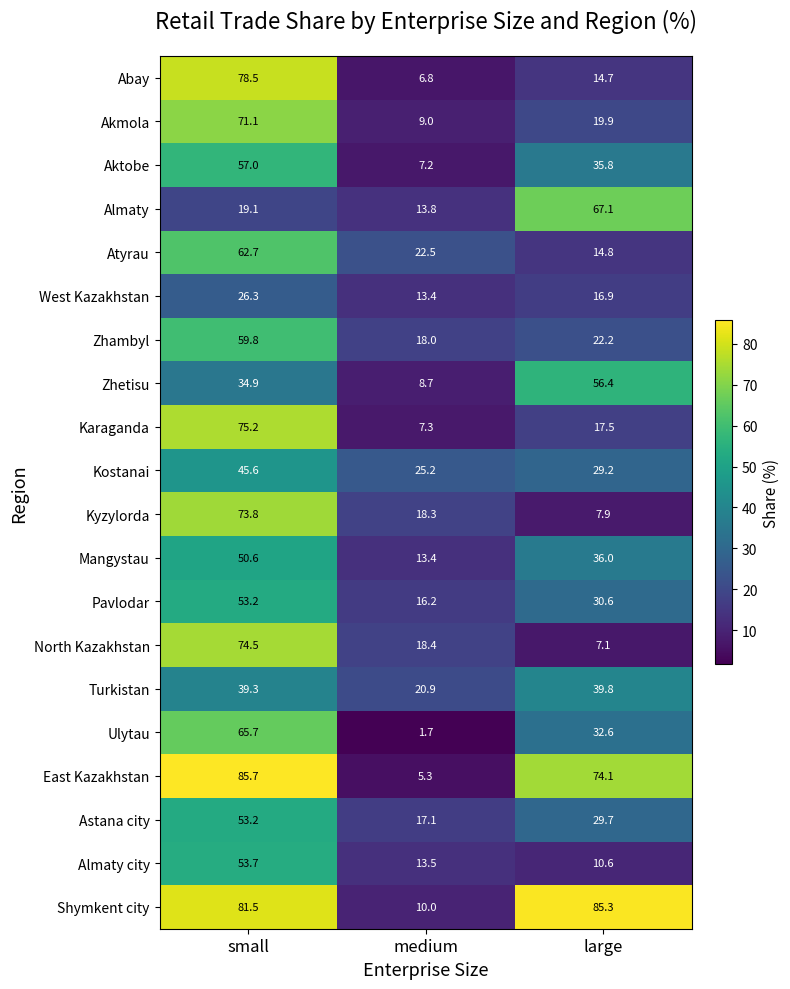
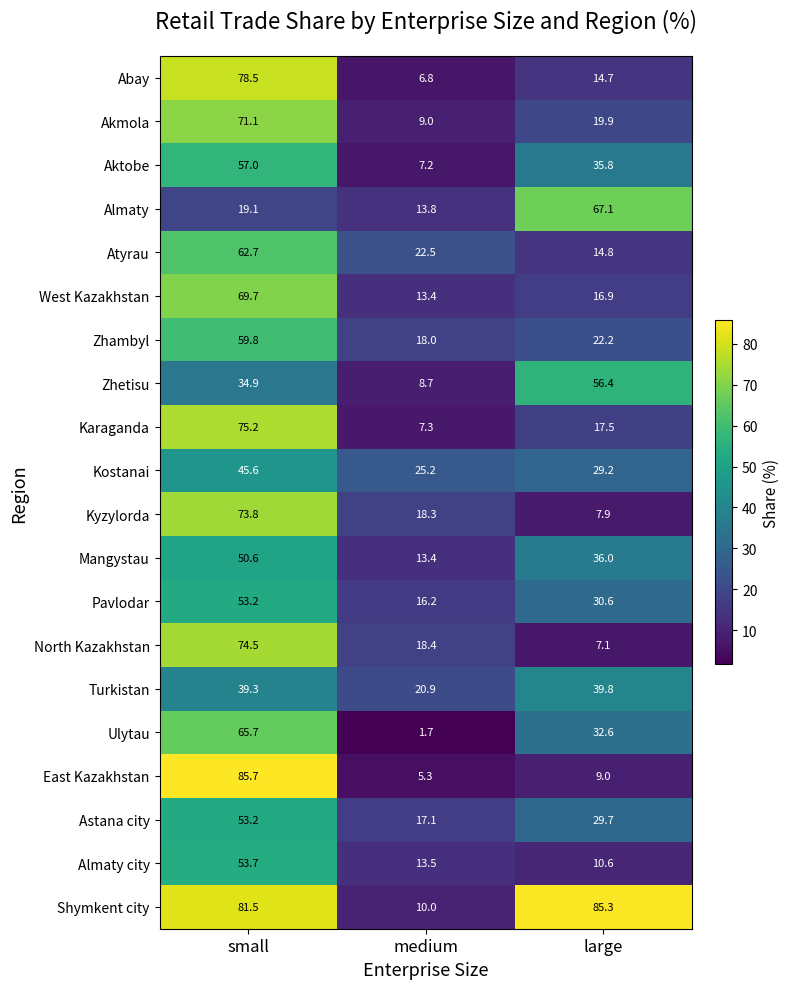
  {
    "Abay": {
      "small": 78.5,
      "medium": 6.8,
      "large": 14.7
    },
    "Akmola": {
      "small": 71.1,
      "medium": 9.0,
      "large": 19.9
    },
    "Aktobe": {
      "small": 57.0,
      "medium": 7.2,
      "large": 35.8
    },
    "Almaty": {
      "small": 19.1,
      "medium": 13.8,
      "large": 67.1
    },
    "Atyrau": {
      "small": 62.7,
      "medium": 22.5,
      "large": 14.8
    },
    "West Kazakhstan": {
-     "small": 26.3,
+     "small": 69.7,
      "medium": 13.4,
      "large": 16.9
    },
    "Zhambyl": {
      "small": 59.8,
      "medium": 18.0,
      "large": 22.2
    },
    "Zhetisu": {
      "small": 34.9,
      "medium": 8.7,
      "large": 56.4
    },
    "Karaganda": {
      "small": 75.2,
      "medium": 7.3,
      "large": 17.5
    },
    "Kostanai": {
      "small": 45.6,
      "medium": 25.2,
      "large": 29.2
    },
    "Kyzylorda": {
      "small": 73.8,
      "medium": 18.3,
      "large": 7.9
    },
    "Mangystau": {
      "small": 50.6,
      "medium": 13.4,
      "large": 36.0
    },
    "Pavlodar": {
      "small": 53.2,
      "medium": 16.2,
      "large": 30.6
    },
    "North Kazakhstan": {
      "small": 74.5,
      "medium": 18.4,
      "large": 7.1
    },
    "Turkistan": {
      "small": 39.3,
      "medium": 20.9,
      "large": 39.8
    },
    "Ulytau": {
      "small": 65.7,
      "medium": 1.7,
      "large": 32.6
    },
    "East Kazakhstan": {
      "small": 85.7,
      "medium": 5.3,
-     "large": 74.1
+     "large": 9.0
    },
    "Astana city": {
      "small": 53.2,
      "medium": 17.1,
      "large": 29.7
    },
    "Almaty city": {
      "small": 53.7,
      "medium": 13.5,
      "large": 10.6
    },
    "Shymkent city": {
      "small": 81.5,
      "medium": 10.0,
      "large": 85.3
    }
  }
